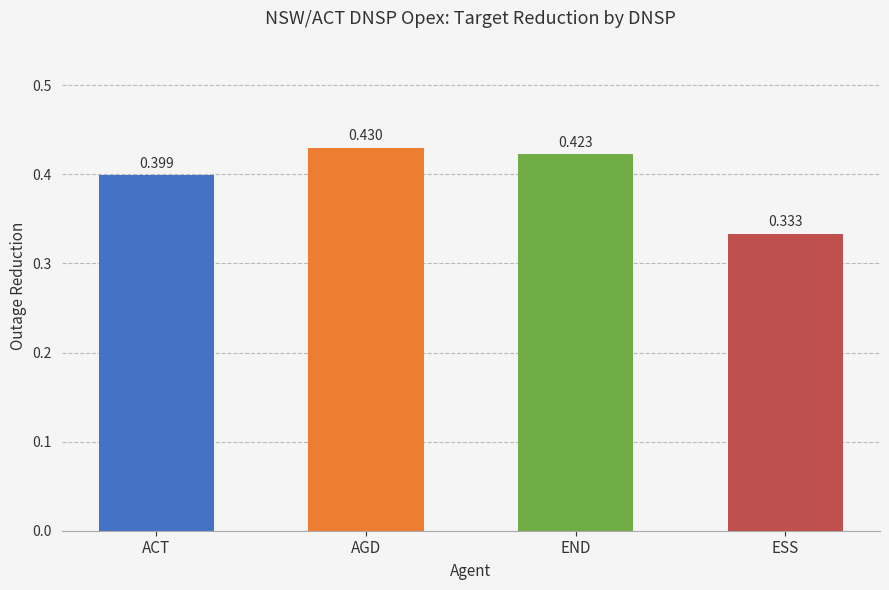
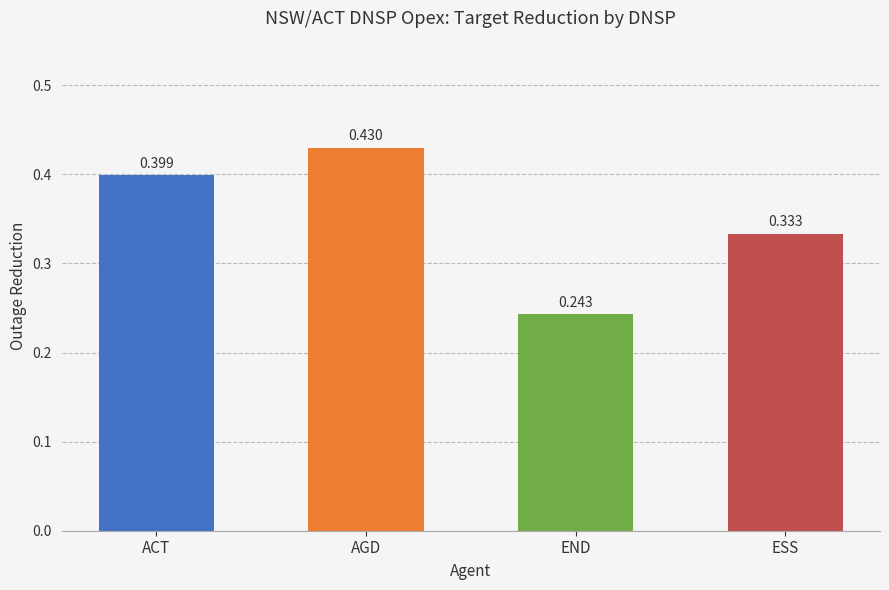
  {
    "ACT": 0.399,
    "AGD": 0.430,
-   "END": 0.423,
+   "END": 0.243,
    "ESS": 0.333
  }
